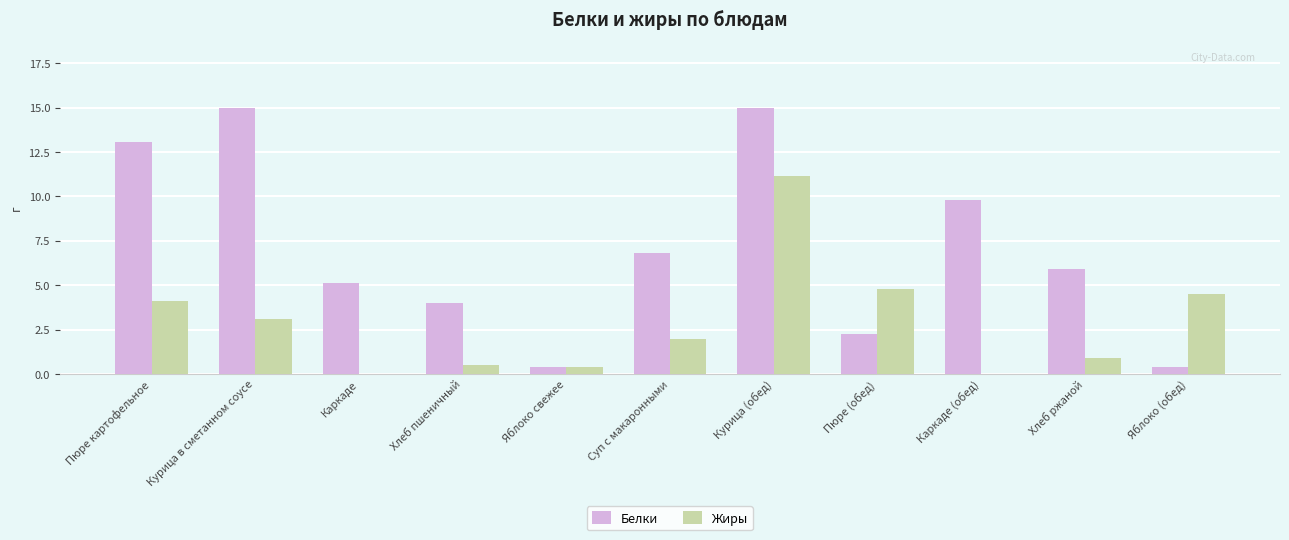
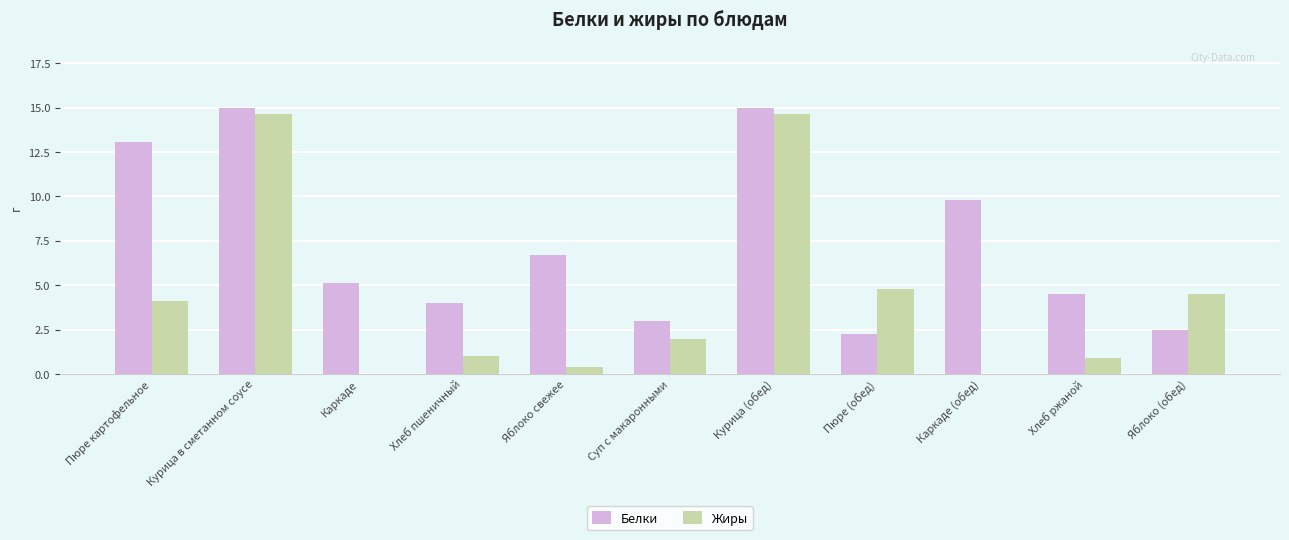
  {
    "Белки": {
      "Пюре картофельное": 13.1,
      "Курица в сметанном соусе": 15.0,
      "Каркаде": 5.1,
      "Хлеб пшеничный": 4.0,
-     "Яблоко свежее": 0.4,
-     "Суп с макаронными": 6.8,
+     "Яблоко свежее": 6.7,
+     "Суп с макаронными": 3.0,
      "Курица (обед)": 15.0,
      "Пюре (обед)": 2.2,
      "Каркаде (обед)": 9.8,
-     "Хлеб ржаной": 5.9,
-     "Яблоко (обед)": 0.4
+     "Хлеб ржаной": 4.5,
+     "Яблоко (обед)": 2.5
    },
    "Жиры": {
      "Пюре картофельное": 4.1,
-     "Курица в сметанном соусе": 3.1,
-     "Хлеб пшеничный": 0.5,
+     "Курица в сметанном соусе": 14.6,
+     "Хлеб пшеничный": 1.0,
      "Яблоко свежее": 0.4,
      "Суп с макаронными": 2.0,
-     "Курица (обед)": 11.2,
+     "Курица (обед)": 14.6,
      "Пюре (обед)": 4.8,
      "Хлеб ржаной": 0.9,
      "Яблоко (обед)": 4.5
    }
  }
